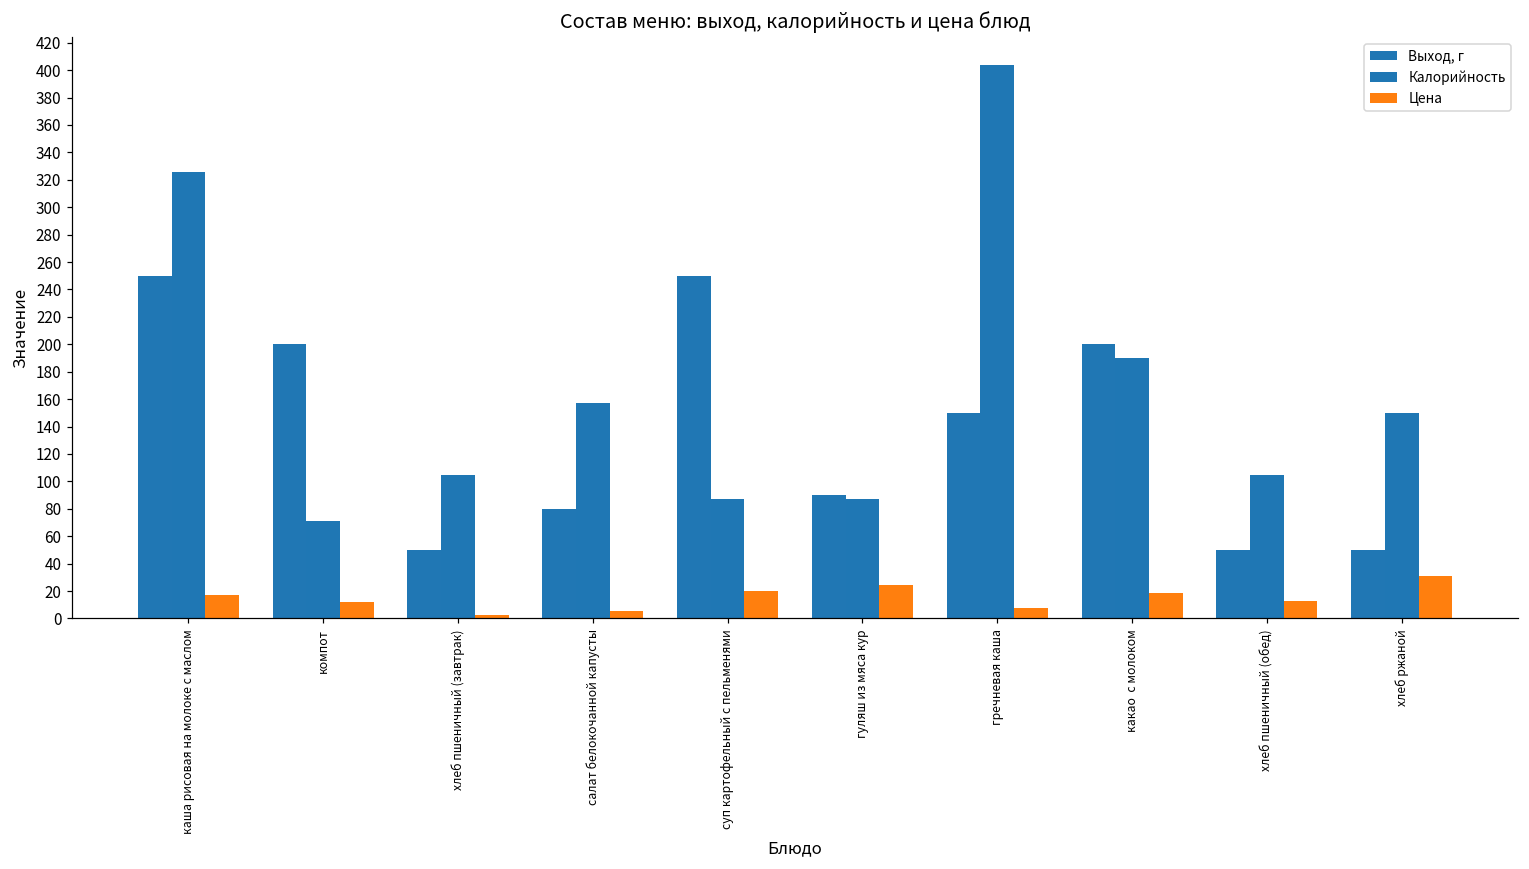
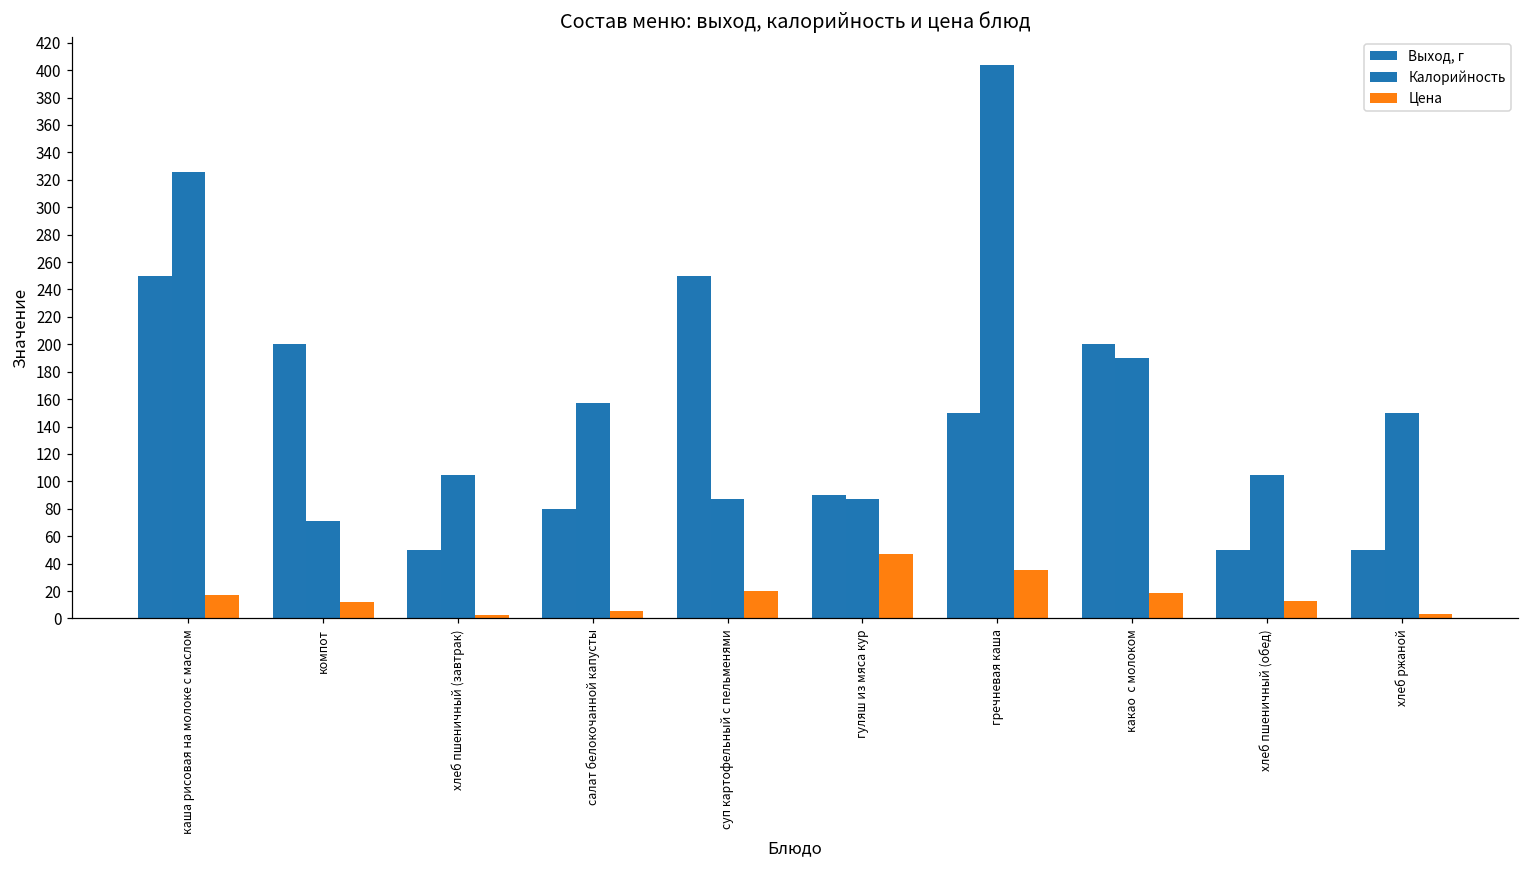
  {
    "Цена": {
      "каша рисовая на молоке с маслом": 17,
      "компот": 12,
      "хлеб пшеничный (завтрак)": 3,
      "салат белокочанной капусты": 5,
      "суп картофельный с пельменями": 20,
-     "гуляш из мяса кур": 24,
-     "гречневая каша": 7,
+     "гуляш из мяса кур": 47,
+     "гречневая каша": 35,
      "какао с молоком": 19,
      "хлеб пшеничный (обед)": 13,
-     "хлеб ржаной": 31
+     "хлеб ржаной": 3
    }
  }
